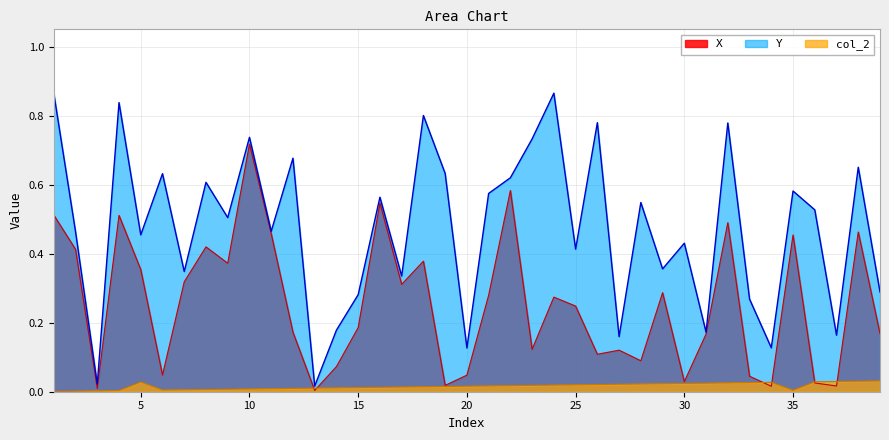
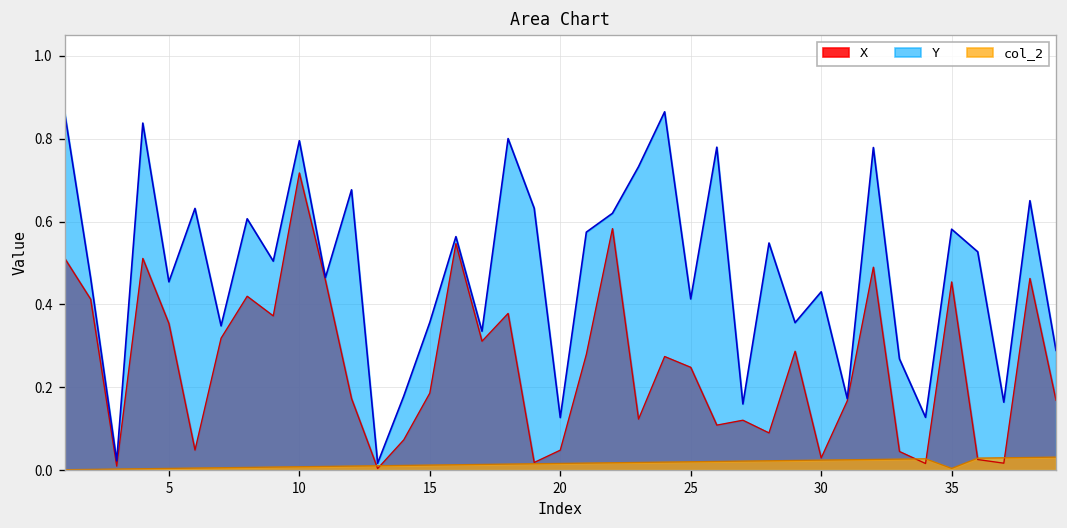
  {
    "X": {
      "5": 0.35,
      "10": 0.72,
      "15": 0.19,
      "20": 0.05,
      "25": 0.25,
      "35": 0.45
    },
    "Y": {
      "5": 0.45,
-     "10": 0.74,
-     "15": 0.28,
+     "10": 0.80,
+     "15": 0.36,
      "20": 0.13,
      "25": 0.41,
      "30": 0.43,
      "35": 0.58
    },
    "col_2": {
-     "5": 0.03,
+     "5": 0.00,
      "10": 0.01,
      "15": 0.01,
      "20": 0.02,
      "25": 0.02,
      "35": 0.00
    }
  }
